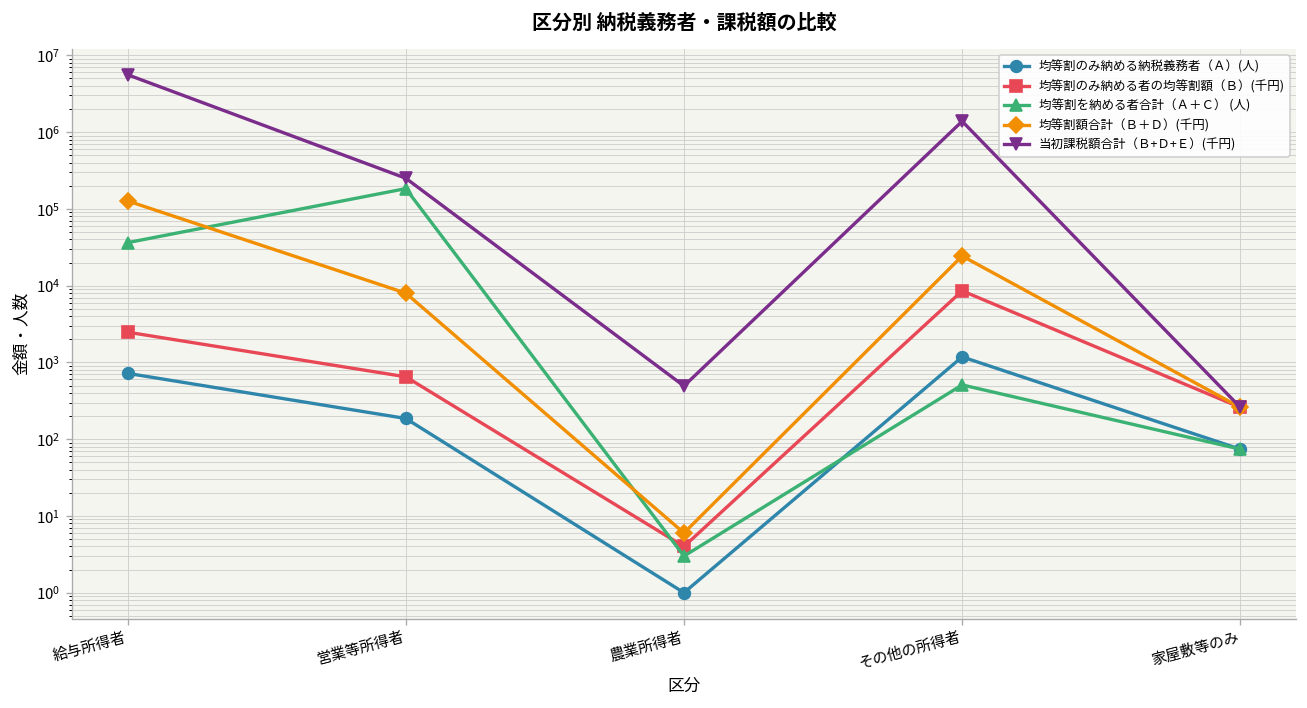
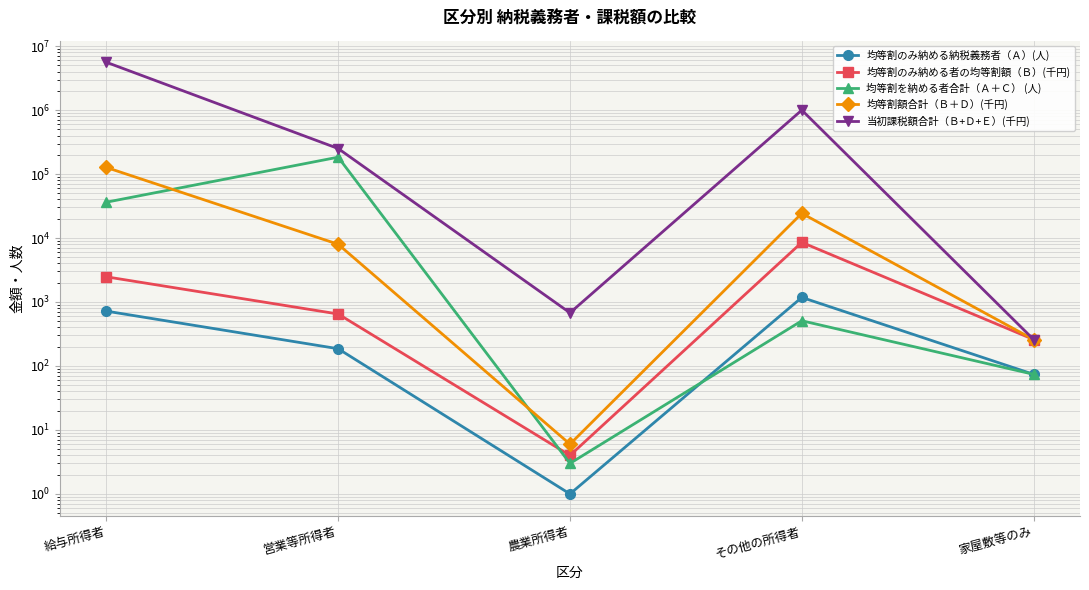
  {
    "均等割のみ納める納税義務者（Ａ）(人)": {
      "給与所得者": 700,
      "営業等所得者": 190,
      "農業所得者": 1,
      "その他の所得者": 1200
    },
    "均等割のみ納める者の均等割額（Ｂ）(千円)": {
      "給与所得者": 2500,
      "営業等所得者": 600,
      "農業所得者": 4,
      "その他の所得者": 9000
    },
    "均等割を納める者合計（Ａ＋Ｃ） (人)": {
      "給与所得者": 40000,
      "営業等所得者": 180000,
      "農業所得者": 3,
      "その他の所得者": 500
    },
    "均等割額合計（Ｂ＋Ｄ）(千円)": {
      "給与所得者": 130000,
      "営業等所得者": 8000,
      "農業所得者": 6,
      "その他の所得者": 24000
    },
    "当初課税額合計（Ｂ+Ｄ+Ｅ）(千円)": {
      "給与所得者": 6000000,
      "営業等所得者": 250000,
-     "農業所得者": 500,
-     "その他の所得者": 1400000
+     "農業所得者": 700,
+     "その他の所得者": 1000000
    }
  }
